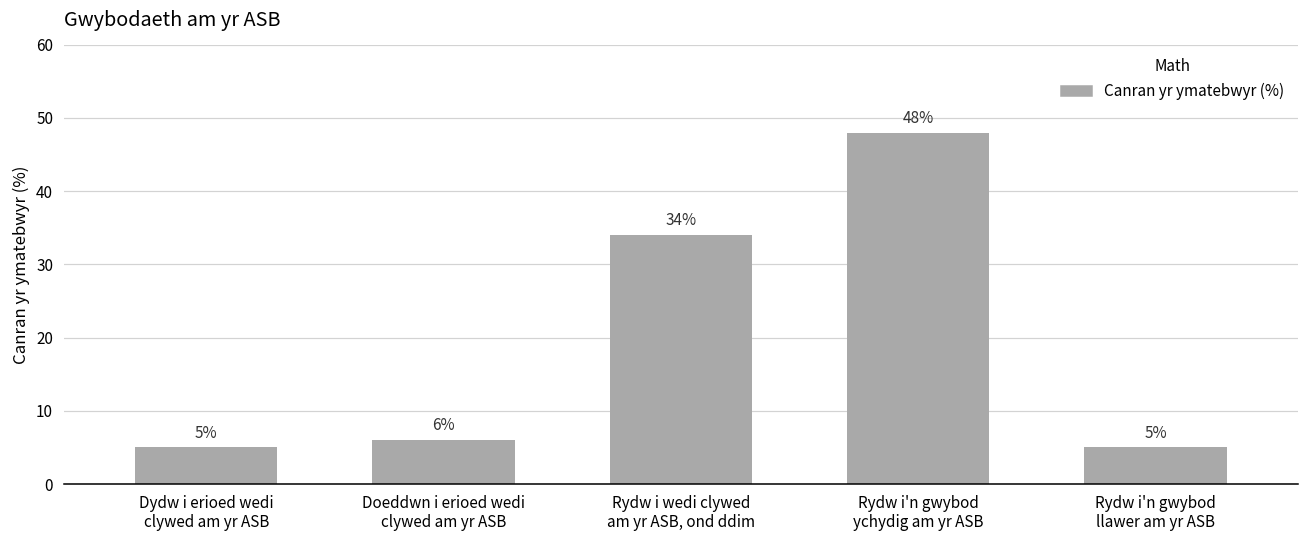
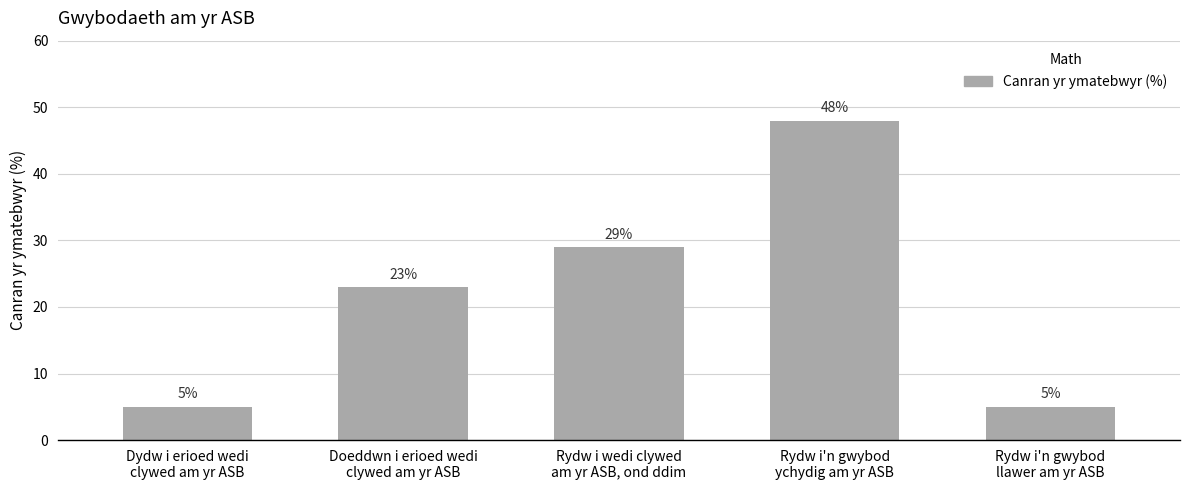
  {
    "Dydw i erioed wedi clywed am yr ASB": "5%",
-   "Doeddwn i erioed wedi clywed am yr ASB": "6%",
-   "Rydw i wedi clywed am yr ASB, ond ddim": "34%",
+   "Doeddwn i erioed wedi clywed am yr ASB": "23%",
+   "Rydw i wedi clywed am yr ASB, ond ddim": "29%",
    "Rydw i'n gwybod ychydig am yr ASB": "48%",
    "Rydw i'n gwybod llawer am yr ASB": "5%"
  }
